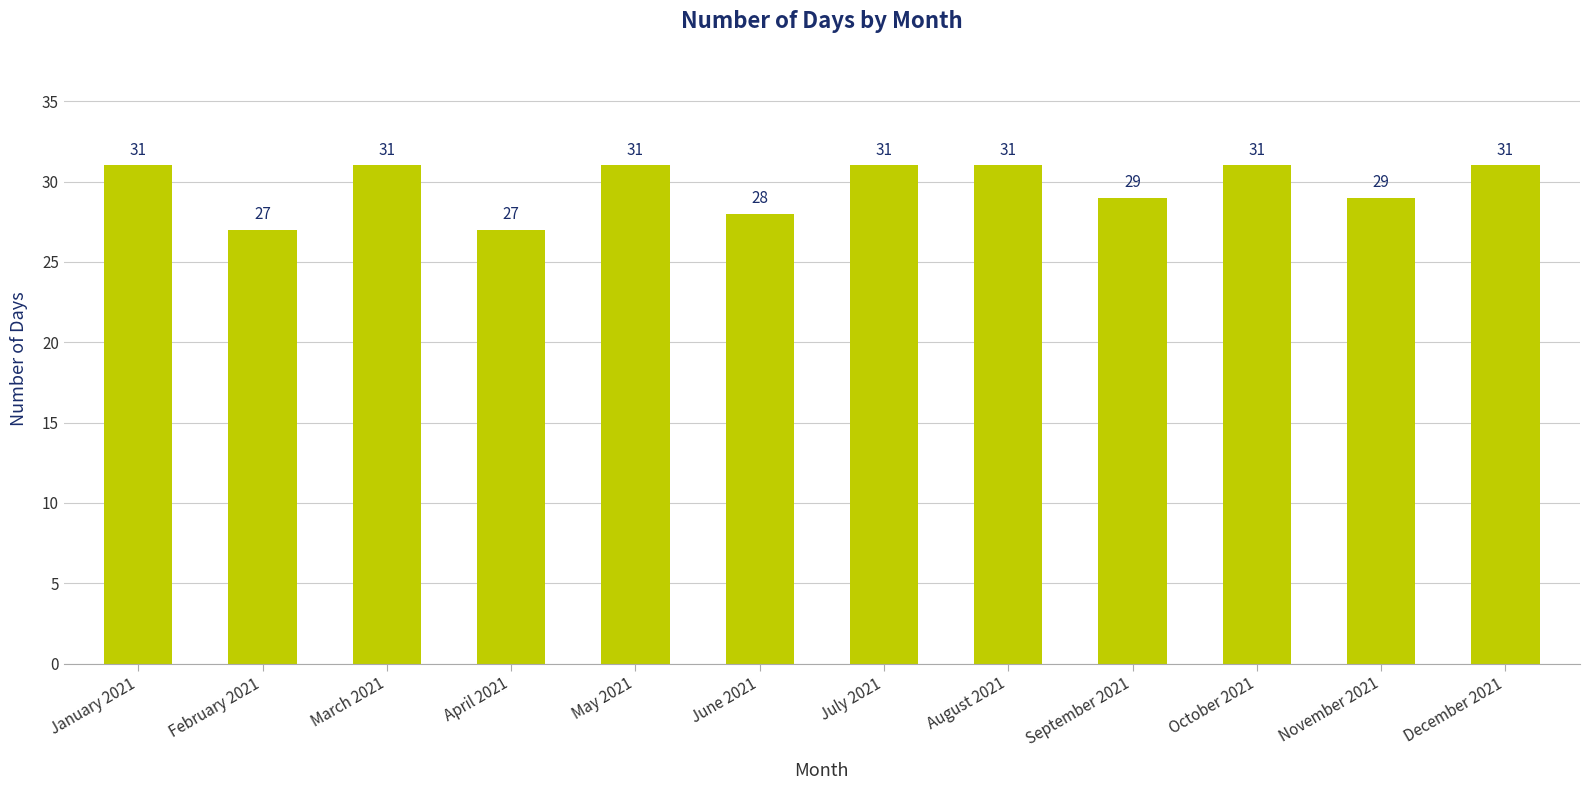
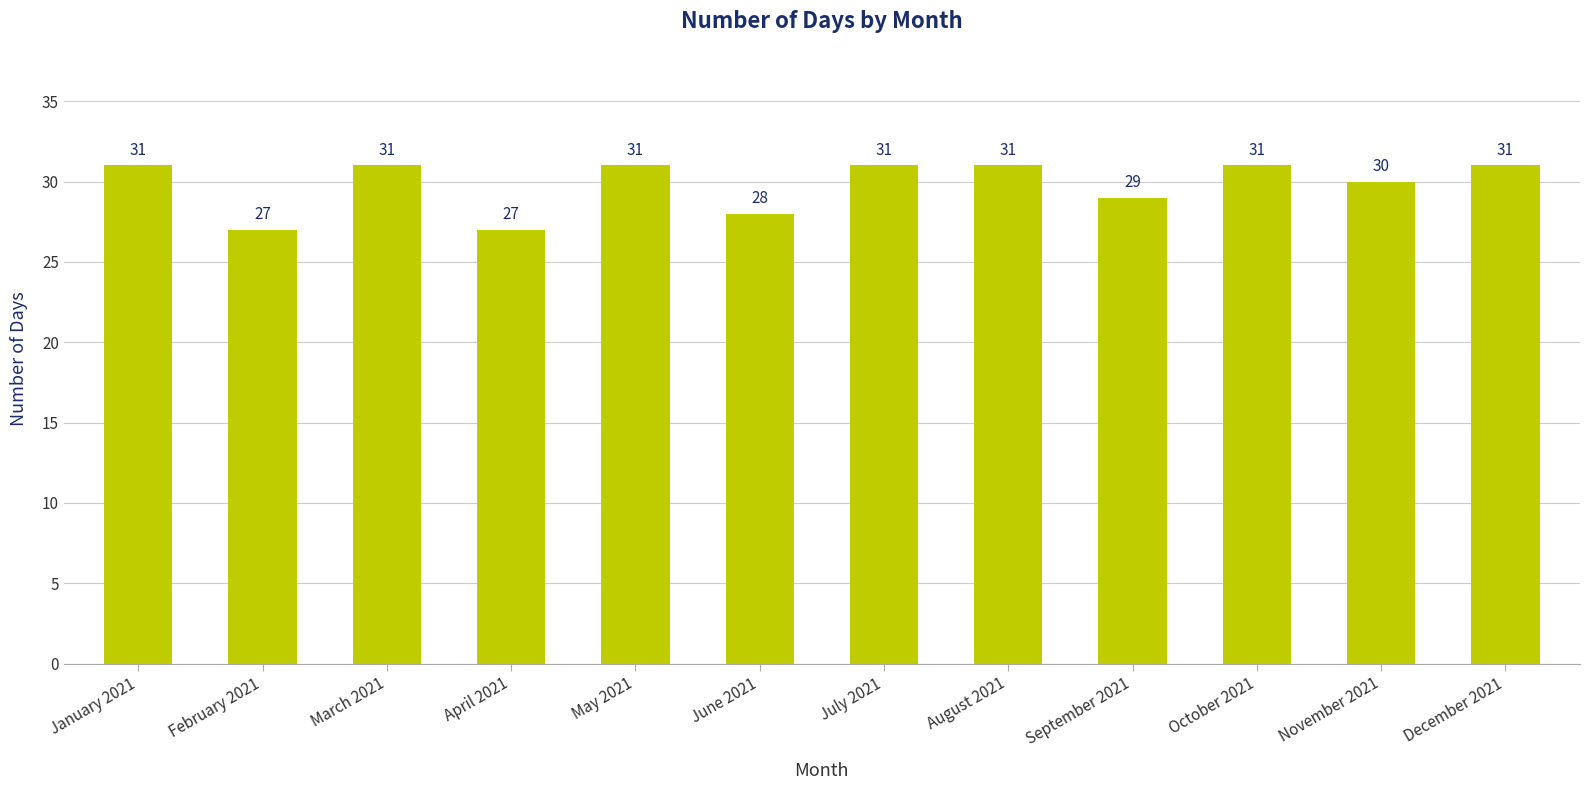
  {
    "January 2021": 31,
    "February 2021": 27,
    "March 2021": 31,
    "April 2021": 27,
    "May 2021": 31,
    "June 2021": 28,
    "July 2021": 31,
    "August 2021": 31,
    "September 2021": 29,
    "October 2021": 31,
-   "November 2021": 29,
+   "November 2021": 30,
    "December 2021": 31
  }
